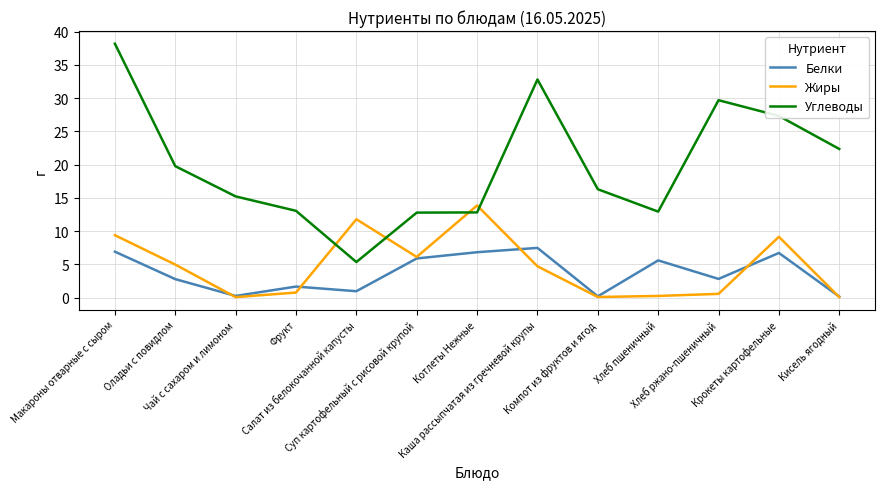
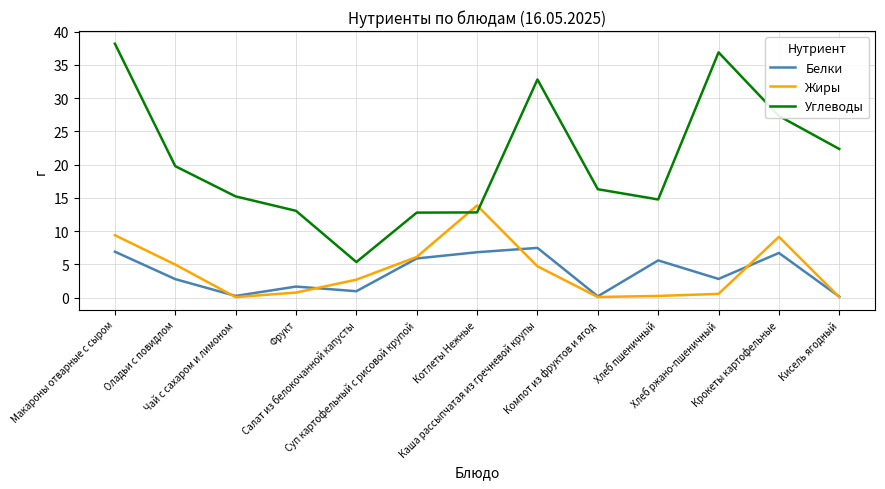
  {
    "Белки": {
      "Макароны отварные с сыром": 7,
      "Оладьи с повидлом": 3,
      "Фрукт": 2,
      "Салат из белокочанной капусты": 1,
      "Котлеты Нежные": 7,
      "Каша рассыпчатая из гречневой крупы": 7,
      "Хлеб пшеничный": 6,
      "Хлеб ржано-пшеничный": 3,
      "Крокеты картофельные": 7
    },
    "Жиры": {
      "Макароны отварные с сыром": 9,
      "Оладьи с повидлом": 5,
      "Фрукт": 1,
-     "Салат из белокочанной капусты": 12,
+     "Салат из белокочанной капусты": 3,
      "Котлеты Нежные": 14,
      "Каша рассыпчатая из гречневой крупы": 5,
      "Хлеб пшеничный": 0,
      "Хлеб ржано-пшеничный": 1,
      "Крокеты картофельные": 9
    },
    "Углеводы": {
      "Макароны отварные с сыром": 38,
      "Оладьи с повидлом": 20,
      "Чай с сахаром и лимоном": 15,
      "Фрукт": 13,
      "Салат из белокочанной капусты": 5,
      "Суп картофельный с рисовой крупой": 13,
      "Котлеты Нежные": 13,
      "Каша рассыпчатая из гречневой крупы": 33,
      "Компот из фруктов и ягод": 16,
-     "Хлеб пшеничный": 13,
-     "Хлеб ржано-пшеничный": 30,
+     "Хлеб пшеничный": 15,
+     "Хлеб ржано-пшеничный": 37,
      "Кисель ягодный": 22
    }
  }
